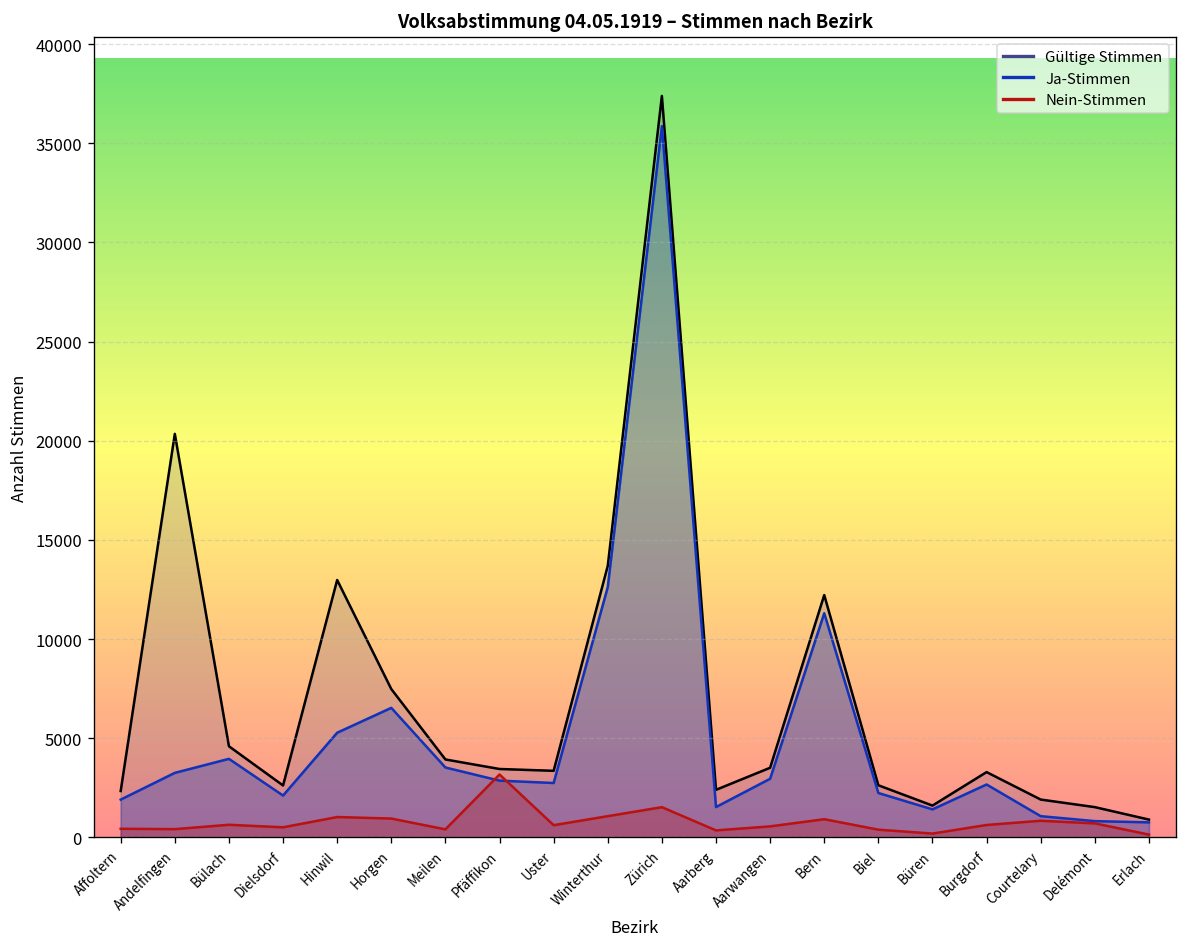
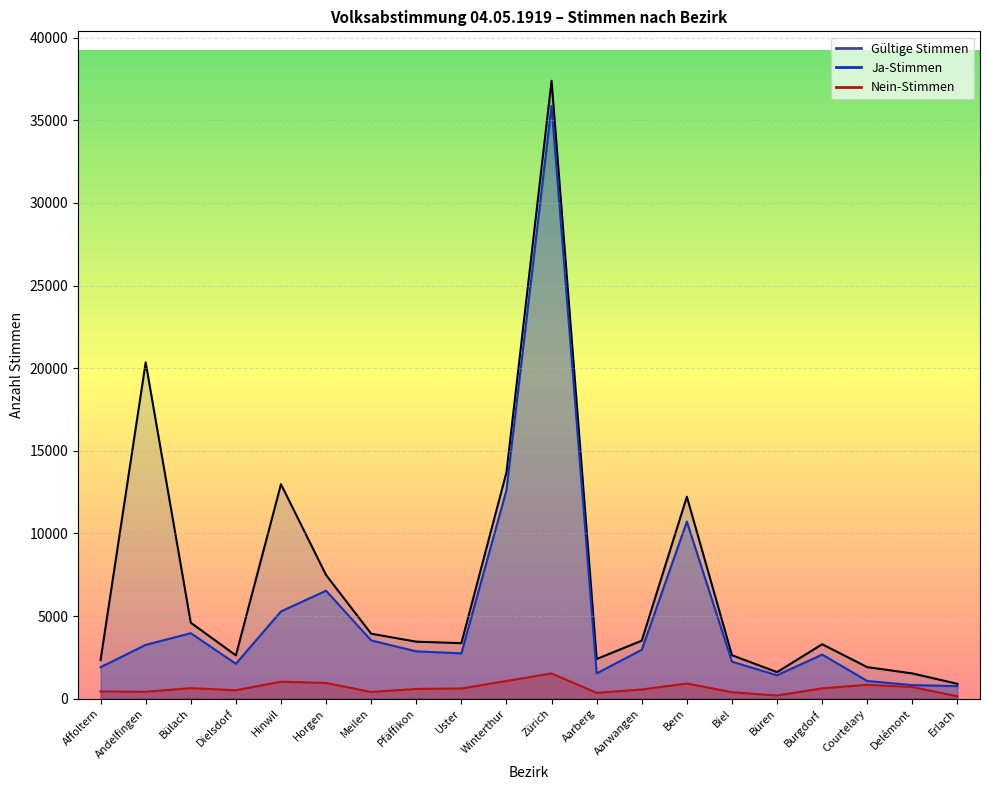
  {
    "Gültige Stimmen": {
      "Affoltern": 2300,
      "Andelfingen": 20300,
      "Bülach": 4600,
      "Dielsdorf": 2600,
      "Hinwil": 13000,
      "Horgen": 7500,
      "Meilen": 3900,
      "Pfäffikon": 3400,
      "Uster": 3400,
      "Winterthur": 13700,
      "Zürich": 37400,
      "Aarberg": 2400,
      "Aarwangen": 3500,
      "Bern": 12200,
      "Biel": 2600,
      "Büren": 1600,
      "Burgdorf": 3300,
      "Courtelary": 1900,
      "Delémont": 1500
    },
    "Ja-Stimmen": {
      "Affoltern": 1900,
      "Andelfingen": 3300,
      "Bülach": 4000,
      "Dielsdorf": 2100,
      "Hinwil": 5300,
      "Horgen": 6500,
      "Meilen": 3500,
      "Pfäffikon": 2900,
      "Uster": 2700,
      "Winterthur": 12600,
      "Zürich": 35900,
      "Aarberg": 1500,
      "Aarwangen": 3000,
-     "Bern": 11300,
+     "Bern": 10700,
      "Biel": 2200,
      "Büren": 1400,
      "Burgdorf": 2700,
      "Courtelary": 1100
    },
    "Nein-Stimmen": {
      "Affoltern": 400,
      "Andelfingen": 400,
      "Bülach": 600,
      "Dielsdorf": 500,
      "Hinwil": 1000,
      "Horgen": 900,
      "Meilen": 400,
-     "Pfäffikon": 3200,
+     "Pfäffikon": 600,
      "Uster": 600,
      "Winterthur": 1100,
      "Zürich": 1500,
      "Aarberg": 400,
      "Aarwangen": 600,
      "Bern": 900,
      "Biel": 400,
      "Büren": 200,
      "Burgdorf": 600,
      "Courtelary": 800,
      "Erlach": 100
    }
  }
